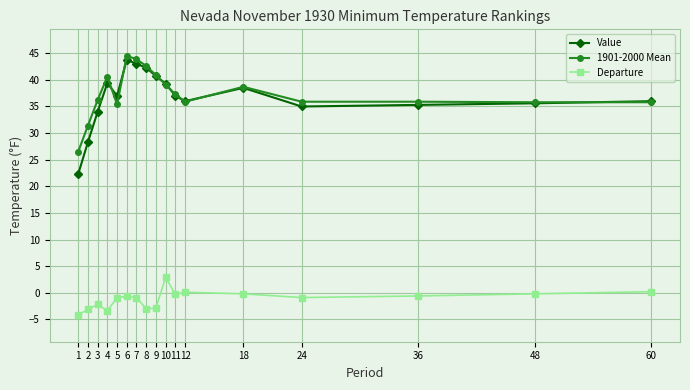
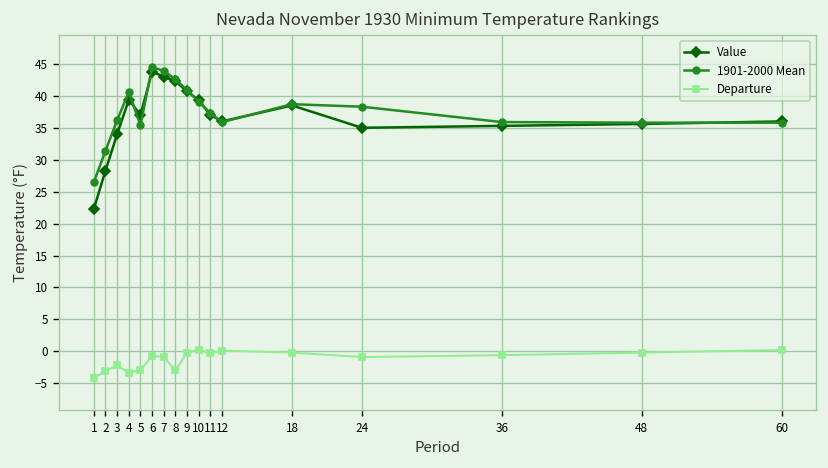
  {
    "Value": {
      "1": 22,
      "2": 28,
      "3": 34,
      "4": 39,
      "5": 37,
      "6": 44,
      "7": 43,
      "24": 35,
      "36": 35
    },
    "1901-2000 Mean": {
      "1": 27,
      "2": 31,
      "3": 36,
      "4": 41,
      "5": 35,
      "6": 45,
      "7": 44,
-     "24": 36,
+     "24": 38,
      "36": 36
    },
    "Departure": {
      "1": -4,
      "2": -3,
      "3": -2,
      "4": -3,
-     "5": -1,
+     "5": -3,
      "6": -1,
      "7": -1,
      "8": -3,
-     "9": -3,
-     "10": 3,
+     "9": 0,
+     "10": 0,
      "11": 0,
      "12": 0,
      "18": 0,
      "24": -1,
      "36": -1,
      "48": 0,
      "60": 0
    }
  }
